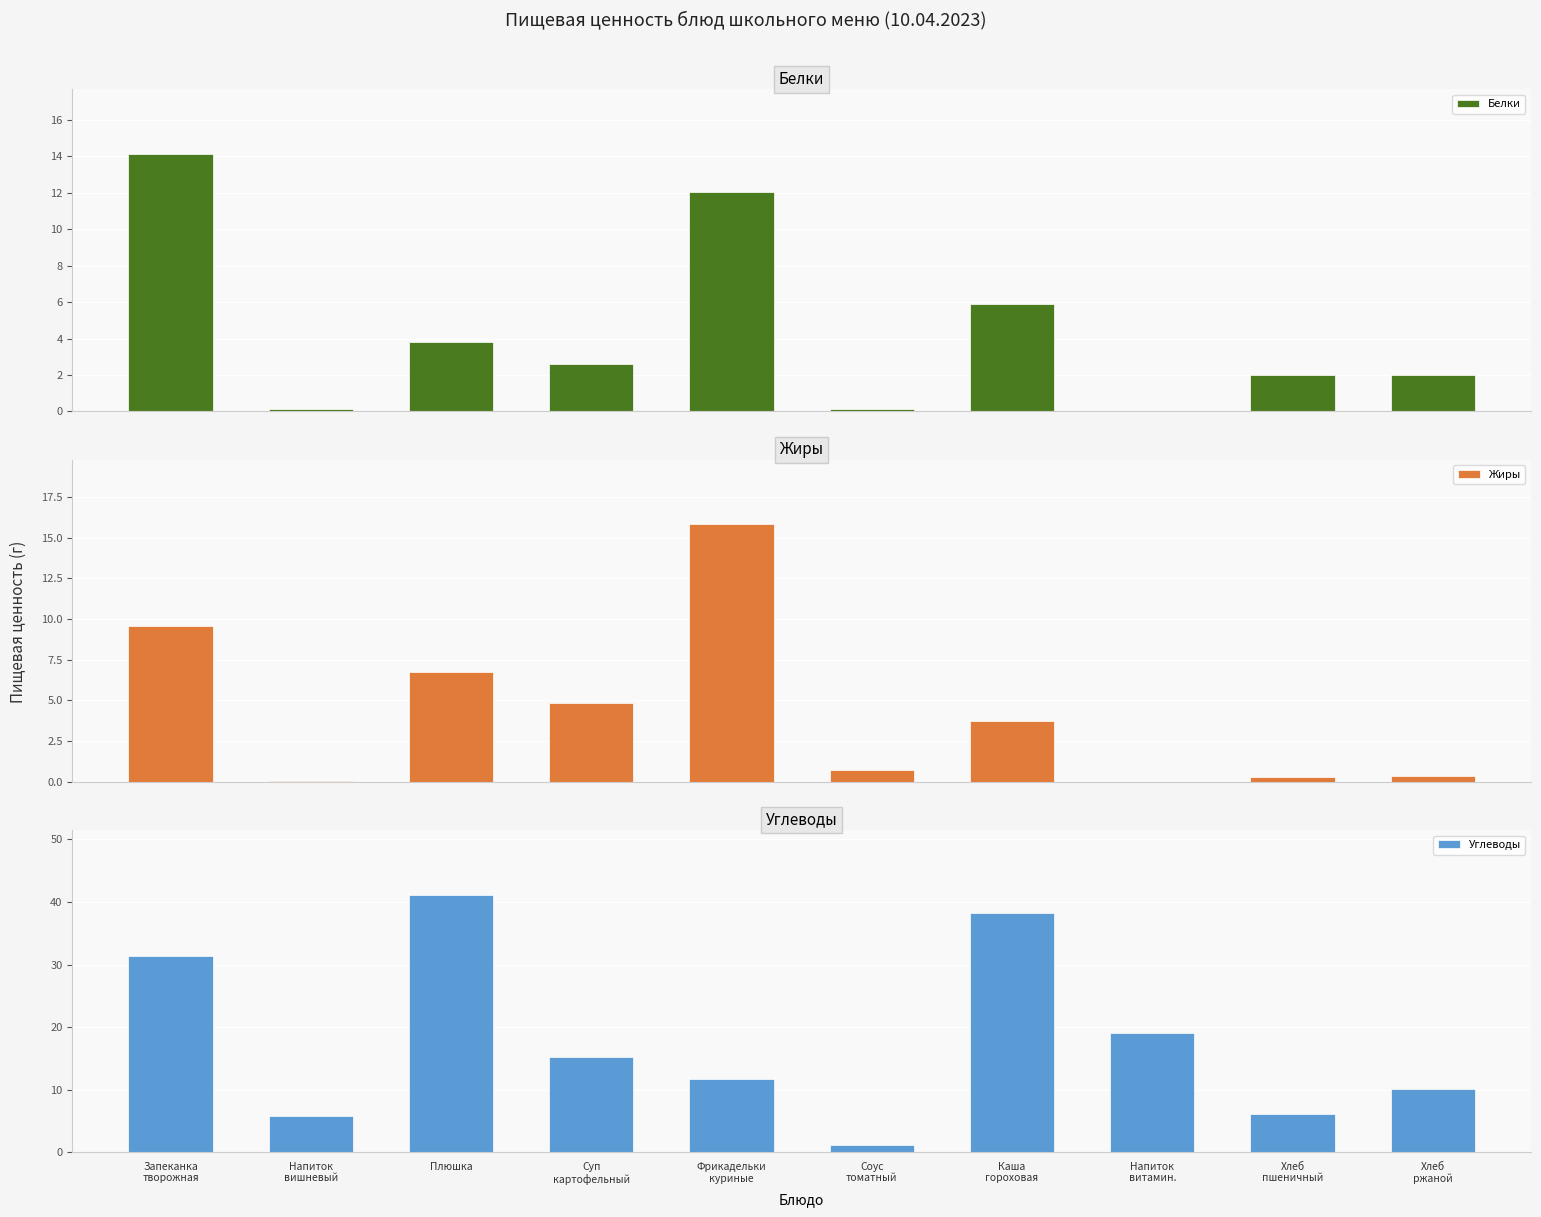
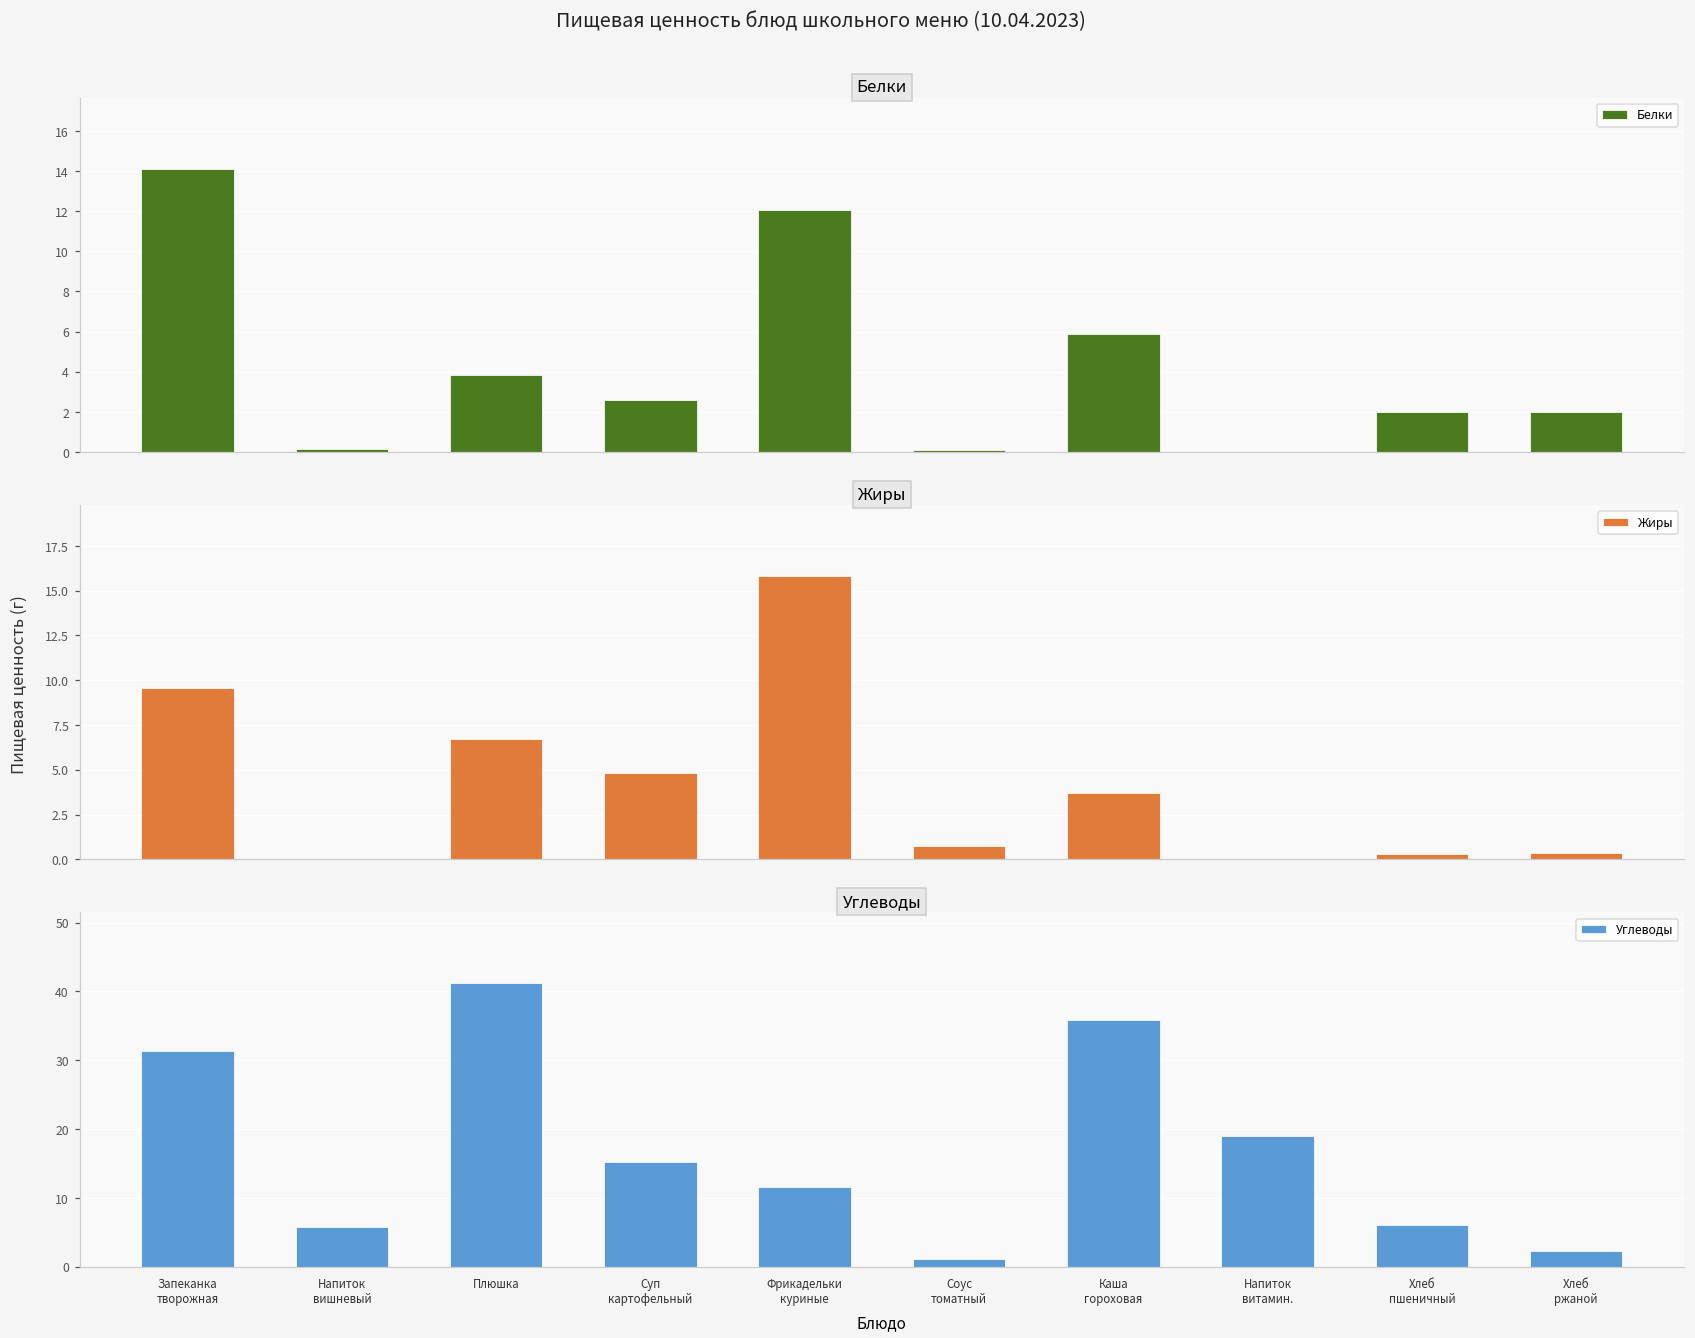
  {
    "Углеводы": {
      "Запеканка творожная": 31,
      "Напиток вишневый": 6,
      "Плюшка": 41,
      "Суп картофельный": 15,
      "Фрикадельки куриные": 12,
      "Соус томатный": 1,
-     "Каша гороховая": 38,
+     "Каша гороховая": 36,
      "Напиток витамин.": 19,
      "Хлеб пшеничный": 6,
-     "Хлеб ржаной": 10
+     "Хлеб ржаной": 2
    }
  }
